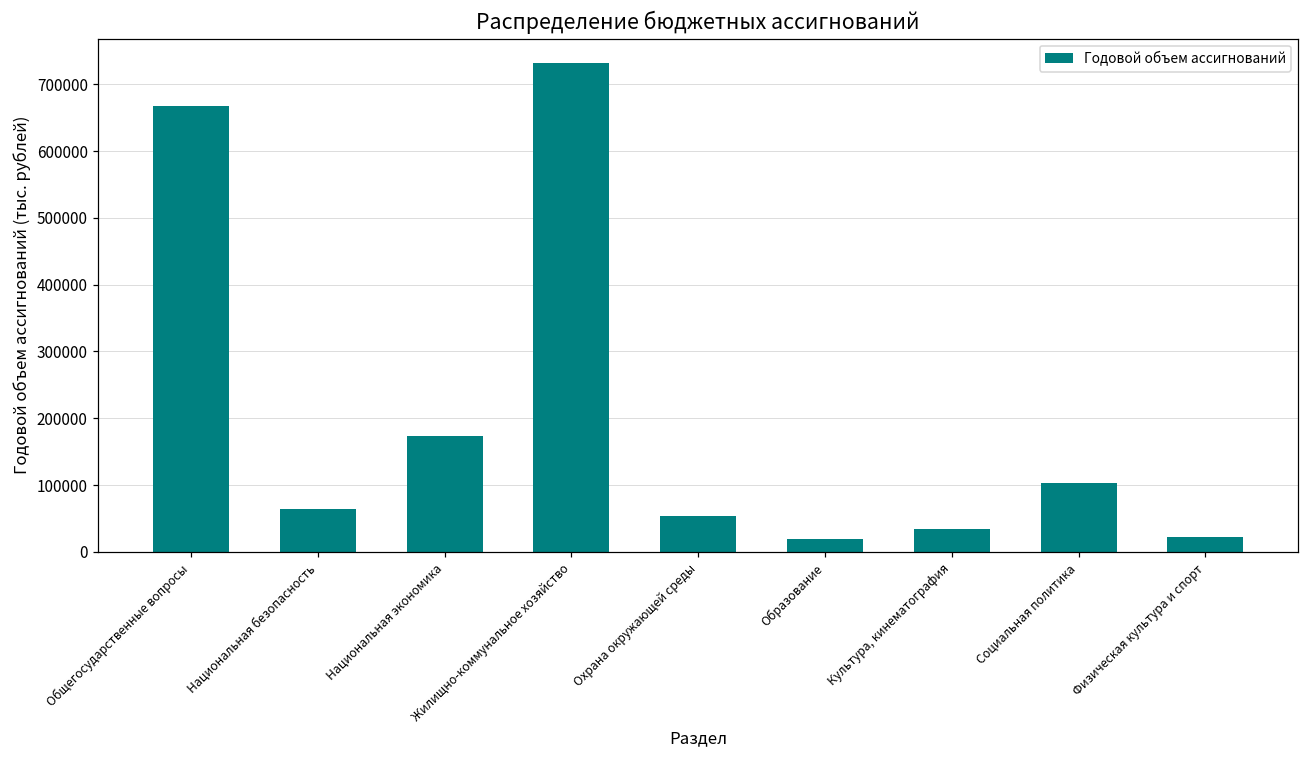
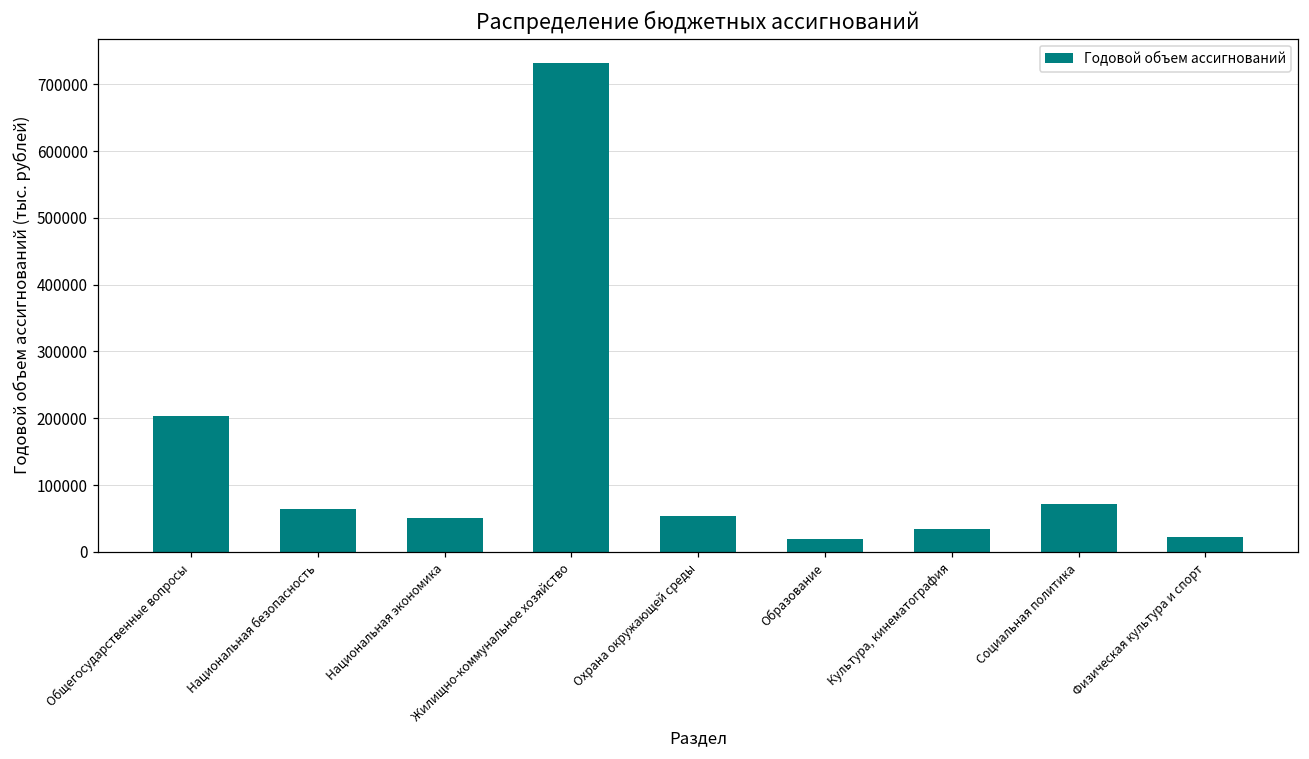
  {
-   "Общегосударственные вопросы": 670000,
+   "Общегосударственные вопросы": 200000,
    "Национальная безопасность": 60000,
-   "Национальная экономика": 170000,
+   "Национальная экономика": 50000,
    "Жилищно-коммунальное хозяйство": 730000,
    "Охрана окружающей среды": 50000,
    "Образование": 20000,
    "Культура, кинематография": 30000,
-   "Социальная политика": 100000,
+   "Социальная политика": 70000,
    "Физическая культура и спорт": 20000
  }
